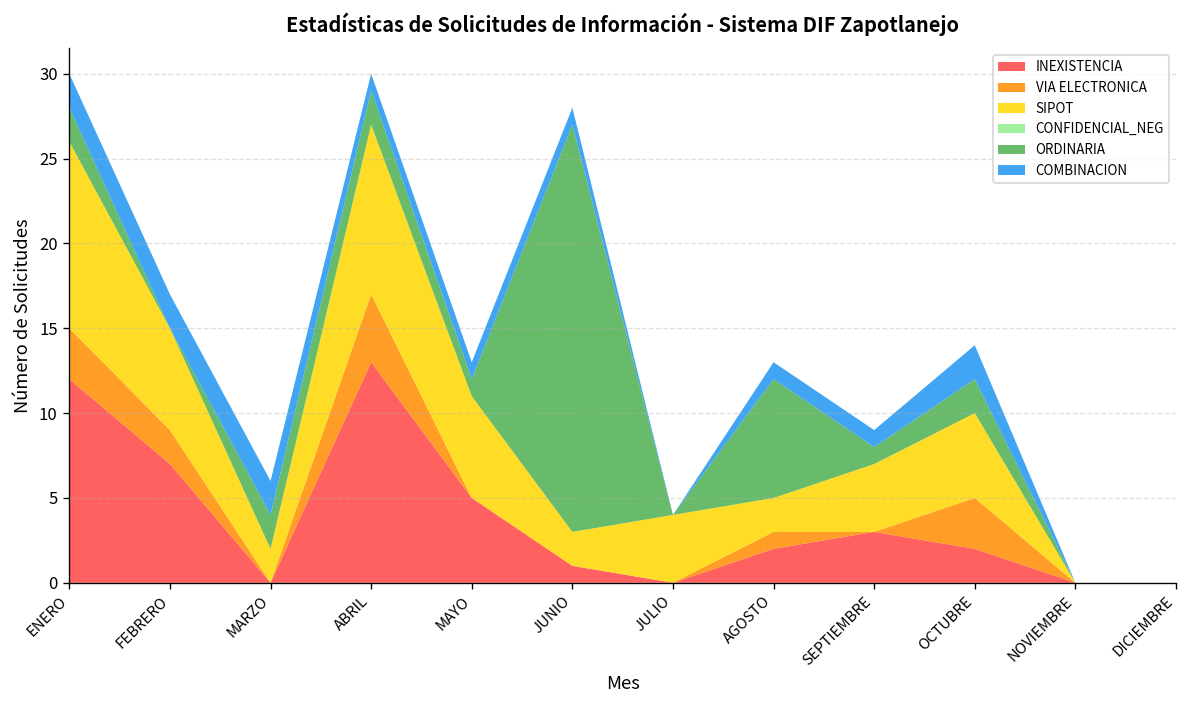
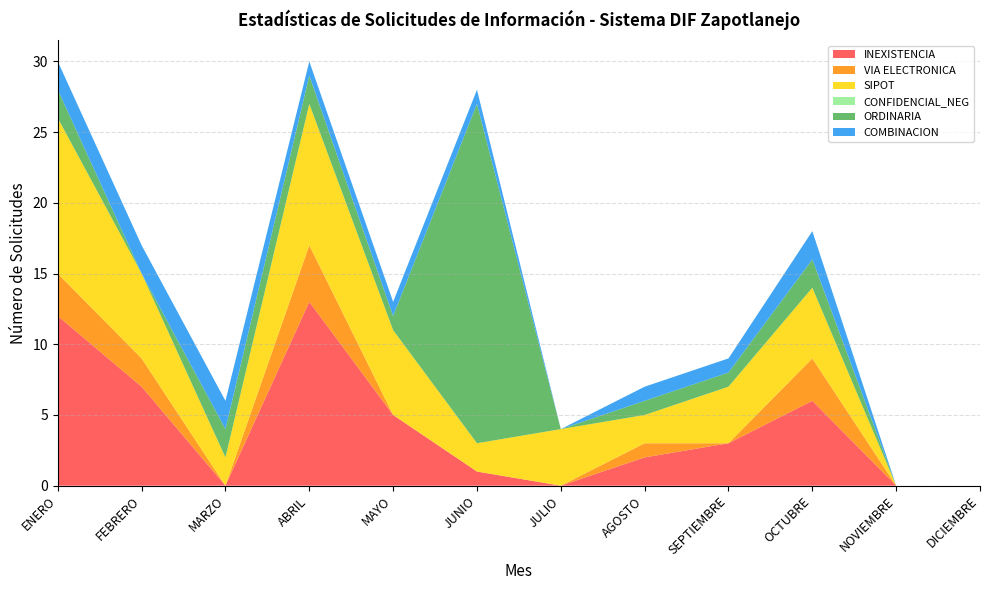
  {
    "INEXISTENCIA": {
      "ENERO": 12,
      "FEBRERO": 7,
      "ABRIL": 13,
      "AGOSTO": 2,
-     "OCTUBRE": 2
+     "OCTUBRE": 6
    },
    "VIA ELECTRONICA": {
      "ENERO": 3,
      "FEBRERO": 2,
      "ABRIL": 4,
      "AGOSTO": 1,
      "OCTUBRE": 3
    },
    "ORDINARIA": {
      "ENERO": 2,
      "MARZO": 2,
      "ABRIL": 2,
      "MAYO": 1,
      "JUNIO": 24,
-     "AGOSTO": 7,
+     "AGOSTO": 1,
      "SEPTIEMBRE": 1,
      "OCTUBRE": 2
    },
    "COMBINACION": {
      "ENERO": 2,
      "FEBRERO": 2,
      "MARZO": 2,
      "ABRIL": 1,
      "MAYO": 1,
      "JUNIO": 1,
      "AGOSTO": 1,
      "SEPTIEMBRE": 1,
      "OCTUBRE": 2
    }
  }
